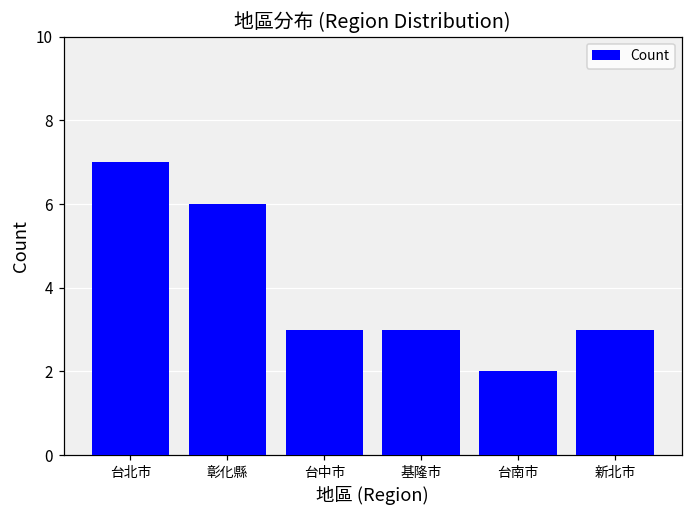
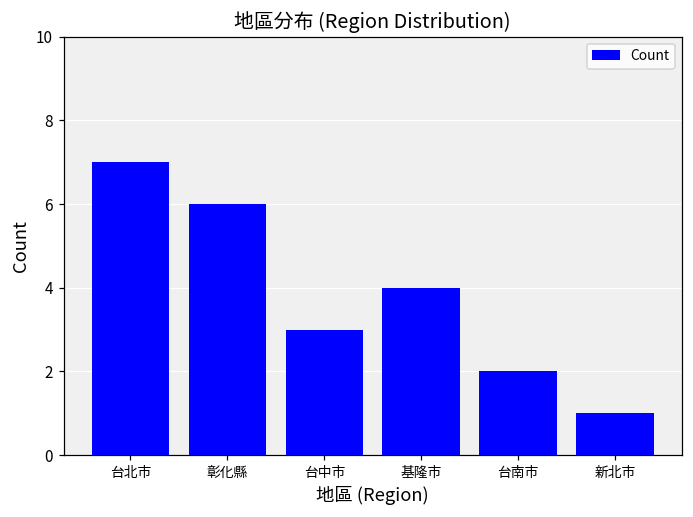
  {
    "台北市": 7,
    "彰化縣": 6,
    "台中市": 3,
-   "基隆市": 3,
+   "基隆市": 4,
    "台南市": 2,
-   "新北市": 3
+   "新北市": 1
  }
